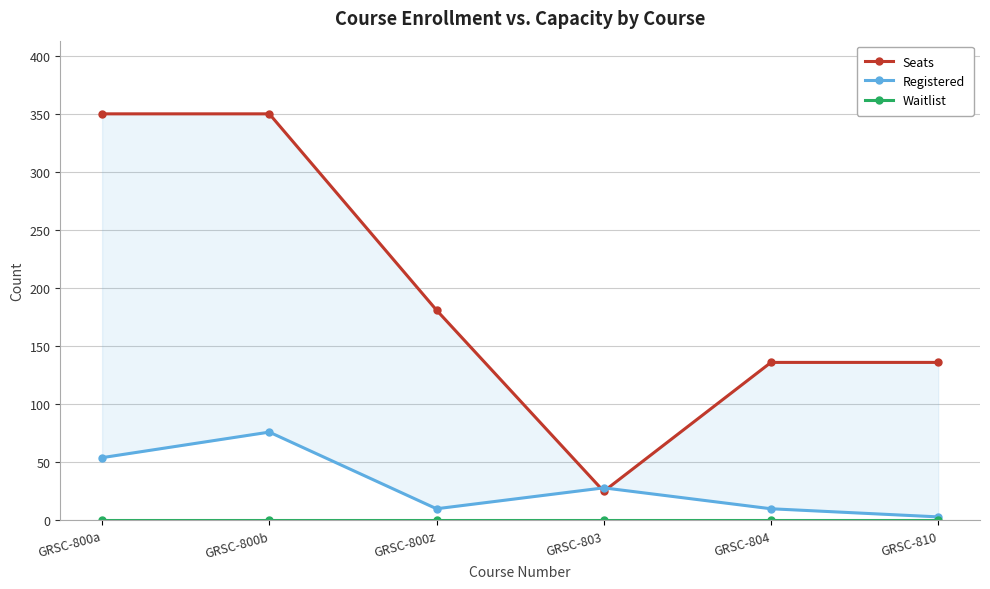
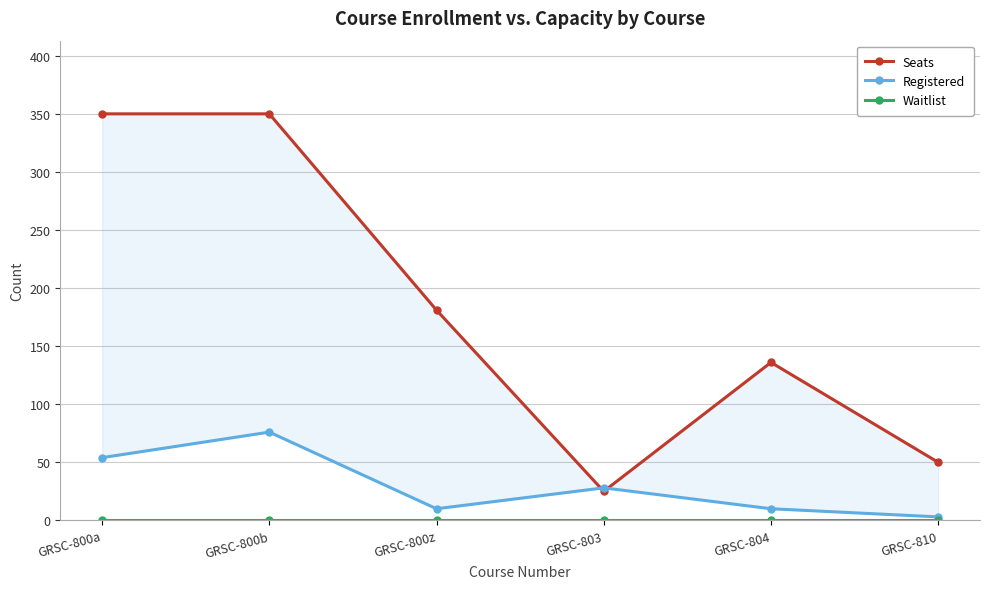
  {
    "Seats": {
      "GRSC-803": 25,
-     "GRSC-810": 136
+     "GRSC-810": 50
    },
    "Waitlist": {
      "GRSC-800a": 0,
      "GRSC-800b": 0,
      "GRSC-800z": 0,
      "GRSC-803": 0,
      "GRSC-804": 0,
      "GRSC-810": 0
    }
  }
